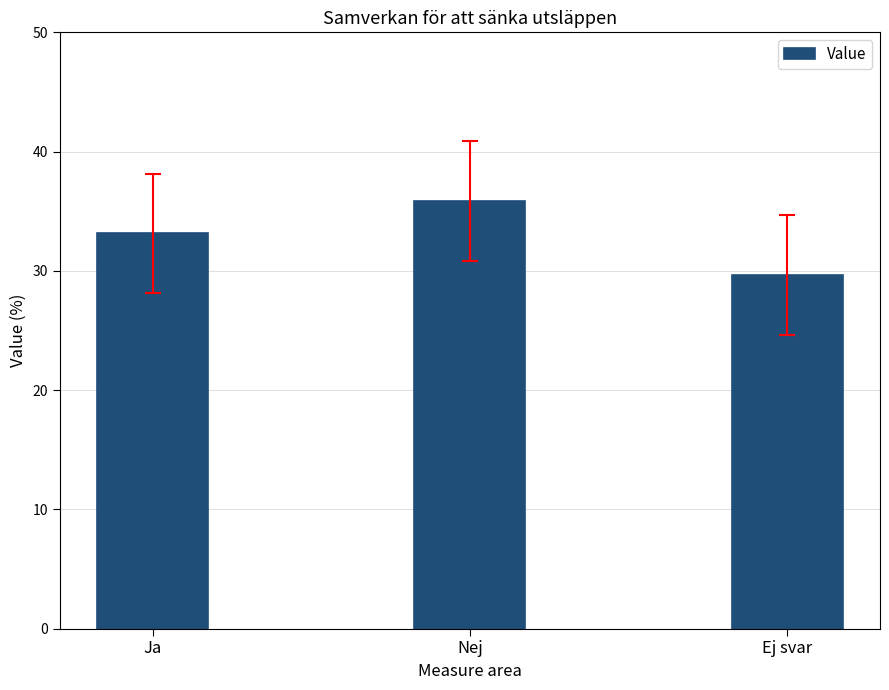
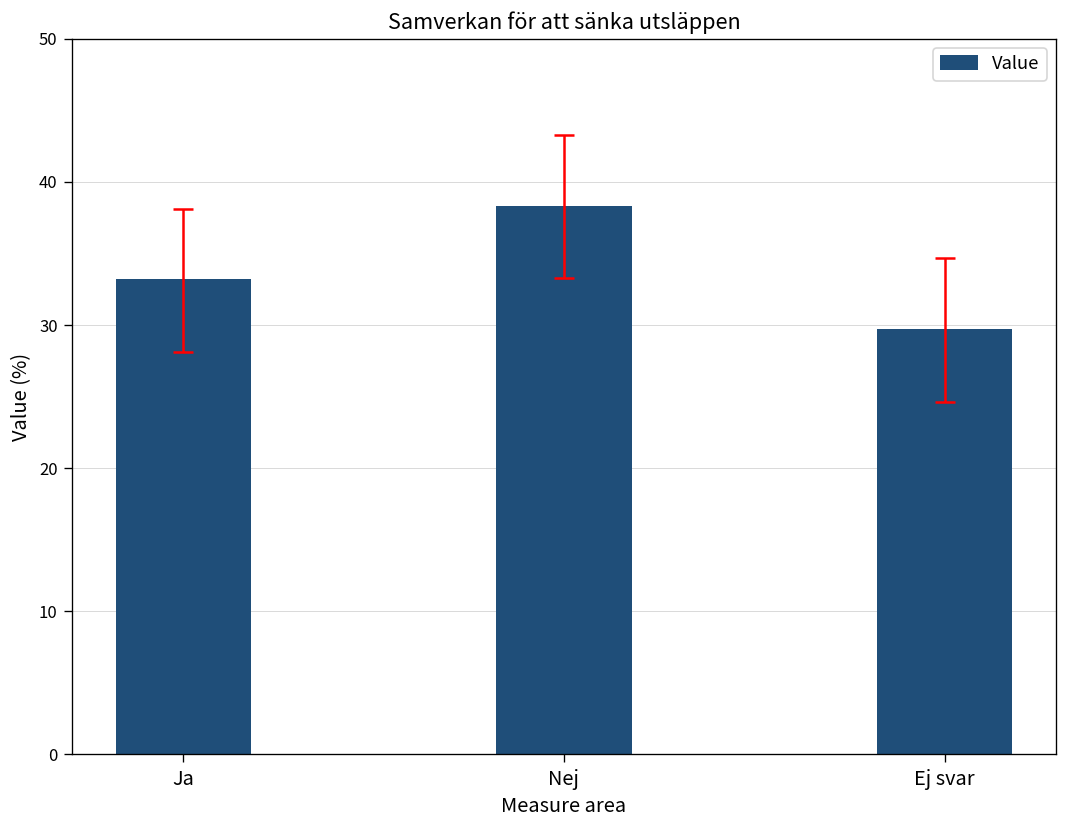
  {
    "Value": {
      "Ja": 33.1,
-     "Nej": 35.9,
+     "Nej": 38.3,
      "Ej svar": 29.7
    }
  }
